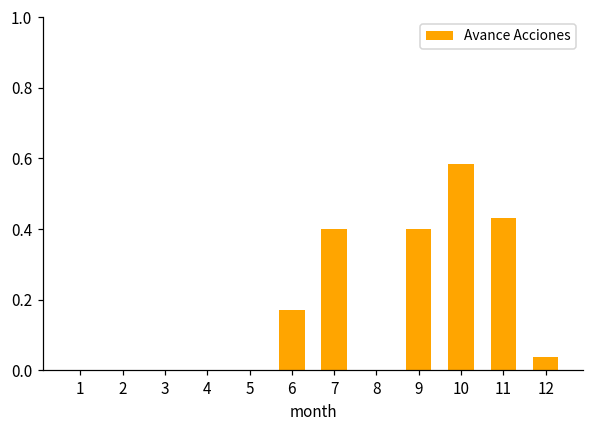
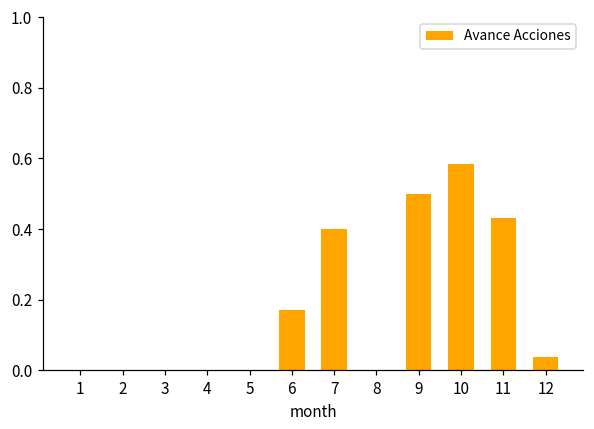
  {
    "1": 0.0,
    "2": 0.0,
    "3": 0.0,
    "4": 0.0,
    "5": 0.0,
    "6": 0.17,
    "7": 0.4,
    "8": 0.0,
-   "9": 0.4,
+   "9": 0.5,
    "10": 0.58,
    "11": 0.43,
    "12": 0.04
  }
